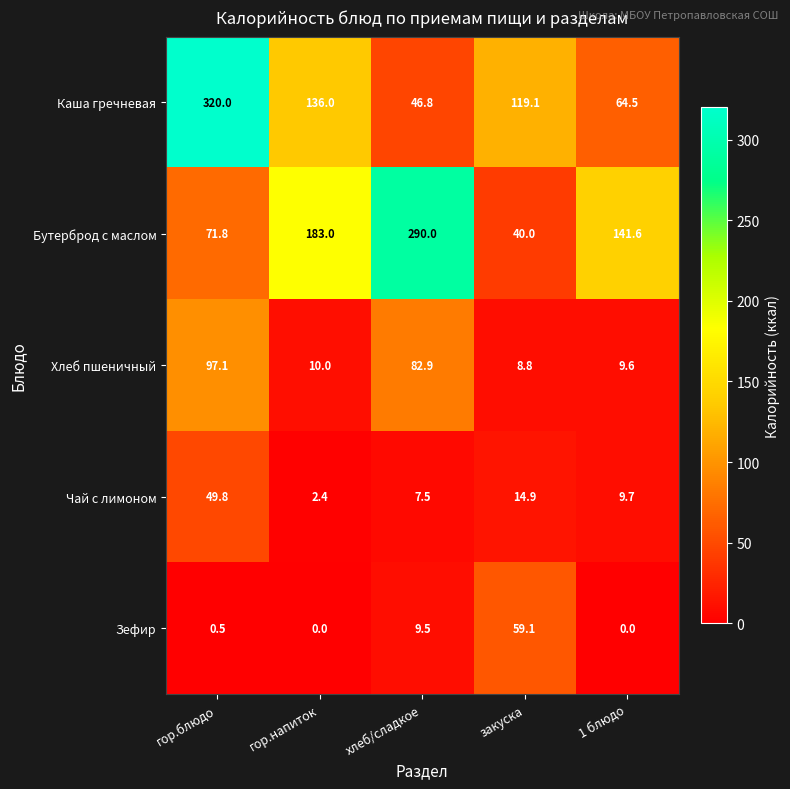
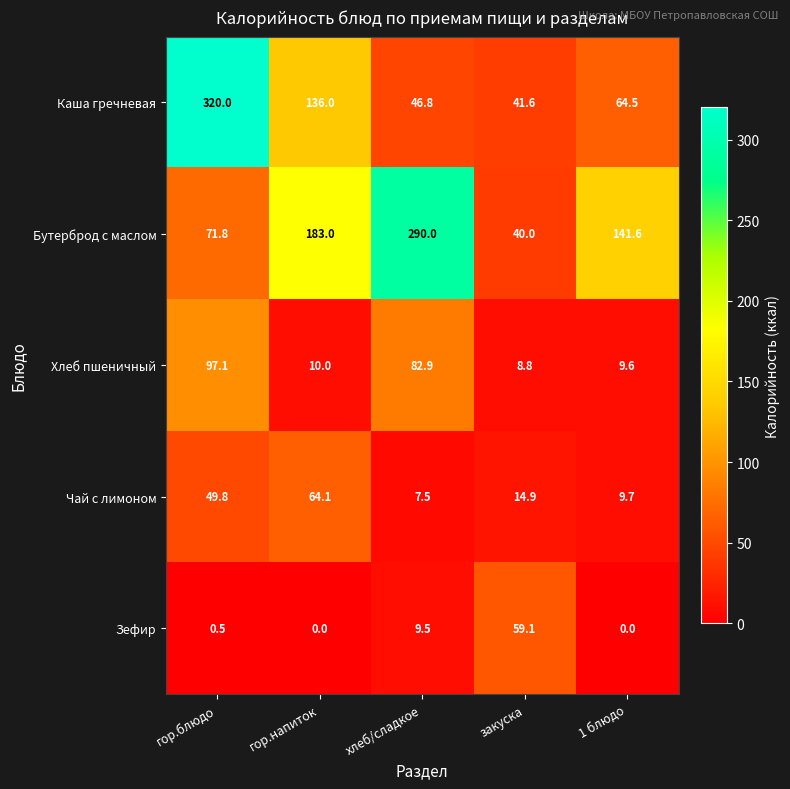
  {
    "Каша гречневая": {
      "гор.блюдо": 320.0,
      "гор.напиток": 136.0,
      "хлеб/сладкое": 46.8,
-     "закуска": 119.1,
+     "закуска": 41.6,
      "1 блюдо": 64.5
    },
    "Бутерброд с маслом": {
      "гор.блюдо": 71.8,
      "гор.напиток": 183.0,
      "хлеб/сладкое": 290.0,
      "закуска": 40.0,
      "1 блюдо": 141.6
    },
    "Хлеб пшеничный": {
      "гор.блюдо": 97.1,
      "гор.напиток": 10.0,
      "хлеб/сладкое": 82.9,
      "закуска": 8.8,
      "1 блюдо": 9.6
    },
    "Чай с лимоном": {
      "гор.блюдо": 49.8,
-     "гор.напиток": 2.4,
+     "гор.напиток": 64.1,
      "хлеб/сладкое": 7.5,
      "закуска": 14.9,
      "1 блюдо": 9.7
    },
    "Зефир": {
      "гор.блюдо": 0.5,
      "гор.напиток": 0.0,
      "хлеб/сладкое": 9.5,
      "закуска": 59.1,
      "1 блюдо": 0.0
    }
  }
